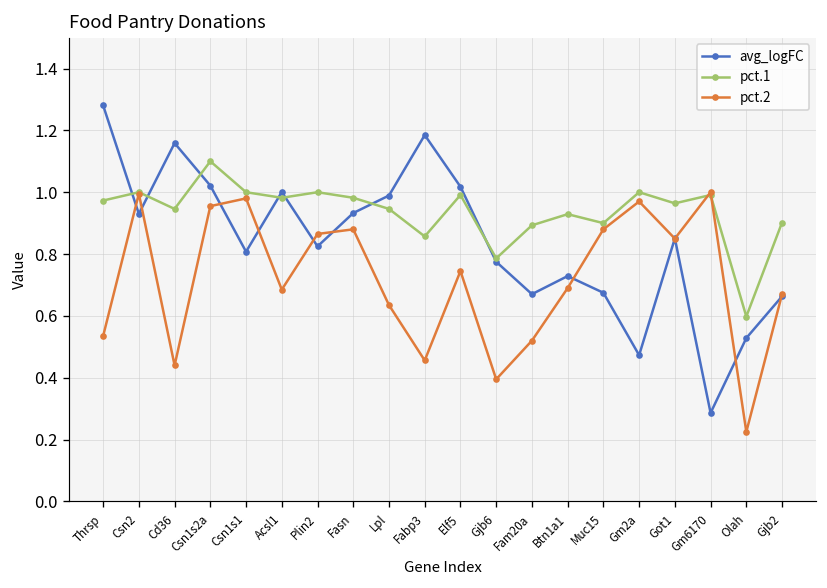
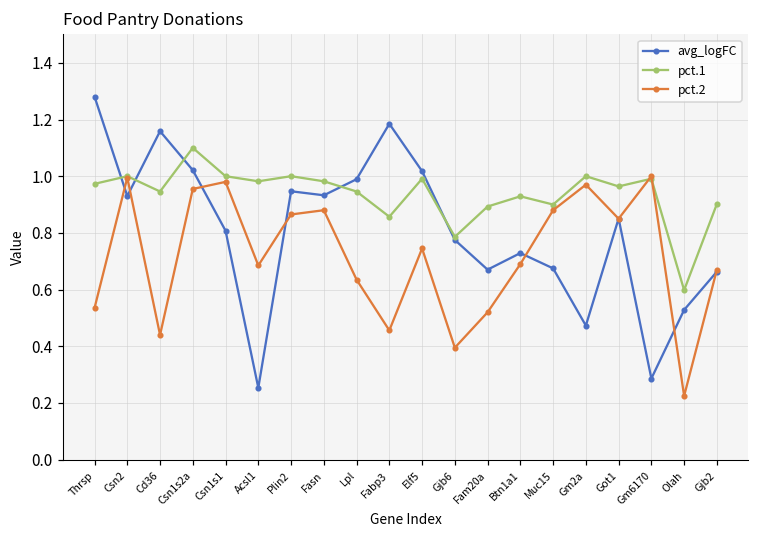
  {
    "avg_logFC": {
      "Thrsp": 1.28,
      "Csn2": 0.93,
      "Cd36": 1.16,
      "Csn1s2a": 1.02,
      "Csn1s1": 0.81,
-     "Acsl1": 1.00,
-     "Plin2": 0.82,
+     "Acsl1": 0.25,
+     "Plin2": 0.95,
      "Fasn": 0.93,
      "Lpl": 0.99,
      "Fabp3": 1.18,
      "Elf5": 1.02,
      "Gjb6": 0.78,
      "Fam20a": 0.67,
      "Btn1a1": 0.73,
      "Muc15": 0.67,
      "Gm2a": 0.47,
      "Gm6170": 0.29,
      "Olah": 0.53
    },
    "pct.1": {
      "Thrsp": 0.97,
      "Cd36": 0.95,
      "Csn1s2a": 1.10,
      "Csn1s1": 1.00,
      "Acsl1": 0.98,
      "Plin2": 1.00,
      "Fasn": 0.98,
      "Lpl": 0.95,
      "Fabp3": 0.86,
      "Elf5": 0.99,
      "Gjb6": 0.79,
      "Fam20a": 0.89,
      "Btn1a1": 0.93,
      "Muc15": 0.90,
      "Gm2a": 1.00,
      "Got1": 0.96,
      "Olah": 0.60,
      "Gjb2": 0.90
    },
    "pct.2": {
      "Thrsp": 0.54,
      "Cd36": 0.44,
      "Csn1s2a": 0.96,
      "Csn1s1": 0.98,
      "Acsl1": 0.69,
      "Plin2": 0.87,
      "Fasn": 0.88,
      "Lpl": 0.64,
      "Fabp3": 0.46,
      "Elf5": 0.75,
      "Gjb6": 0.40,
      "Fam20a": 0.52,
      "Btn1a1": 0.69,
      "Muc15": 0.88,
      "Gm2a": 0.97,
      "Olah": 0.23
    }
  }
